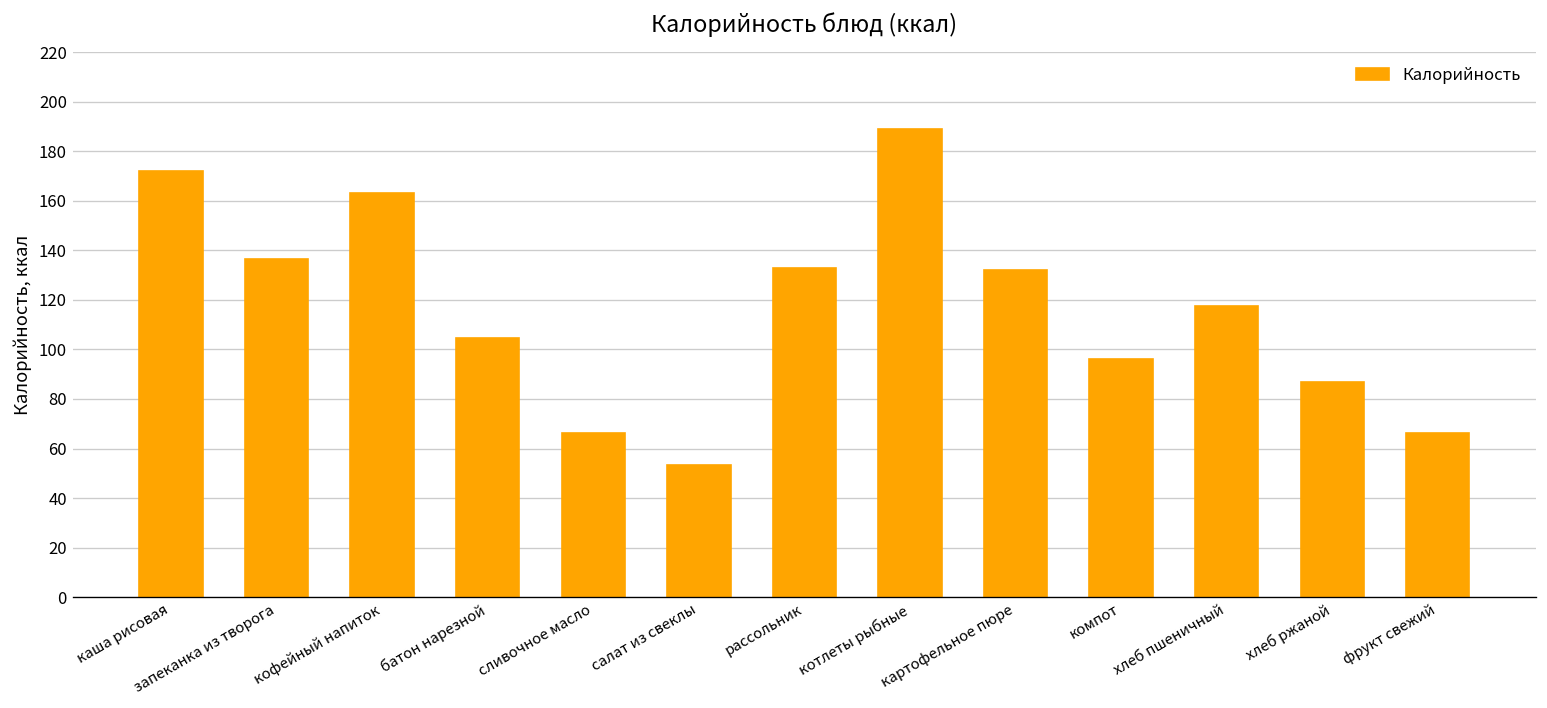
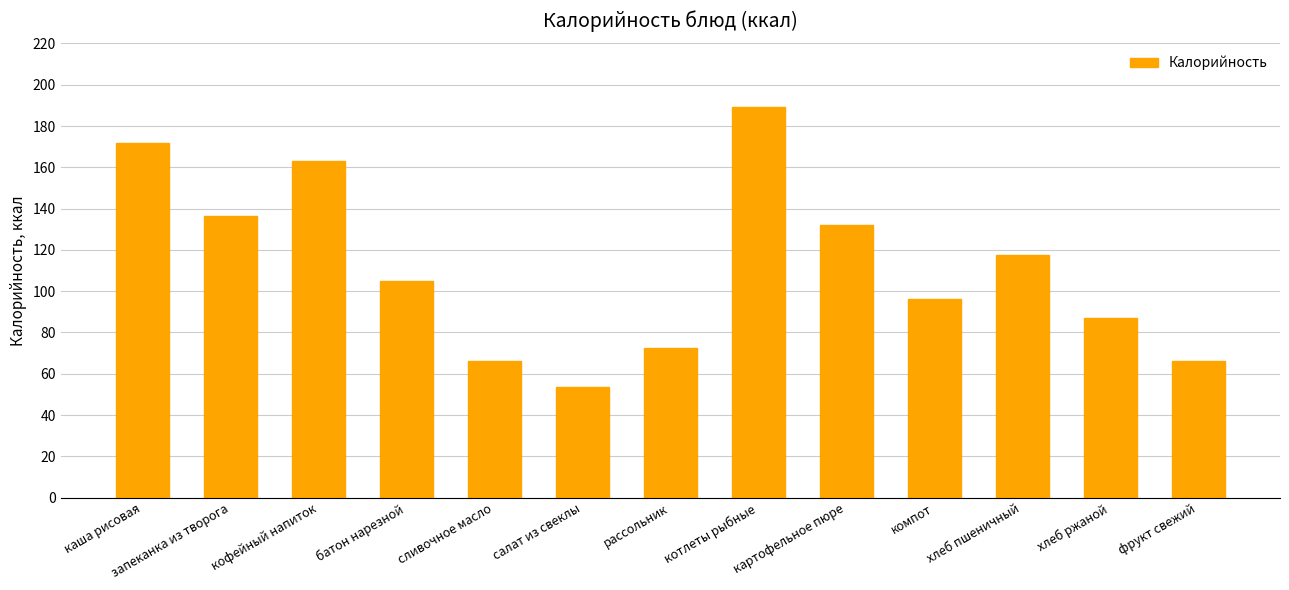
  {
    "каша рисовая": 172,
    "запеканка из творога": 136,
    "кофейный напиток": 163,
    "батон нарезной": 105,
    "сливочное масло": 66,
    "салат из свеклы": 53,
-   "рассольник": 133,
+   "рассольник": 73,
    "котлеты рыбные": 189,
    "картофельное пюре": 132,
    "компот": 96,
    "хлеб пшеничный": 118,
    "хлеб ржаной": 87,
    "фрукт свежий": 66
  }
